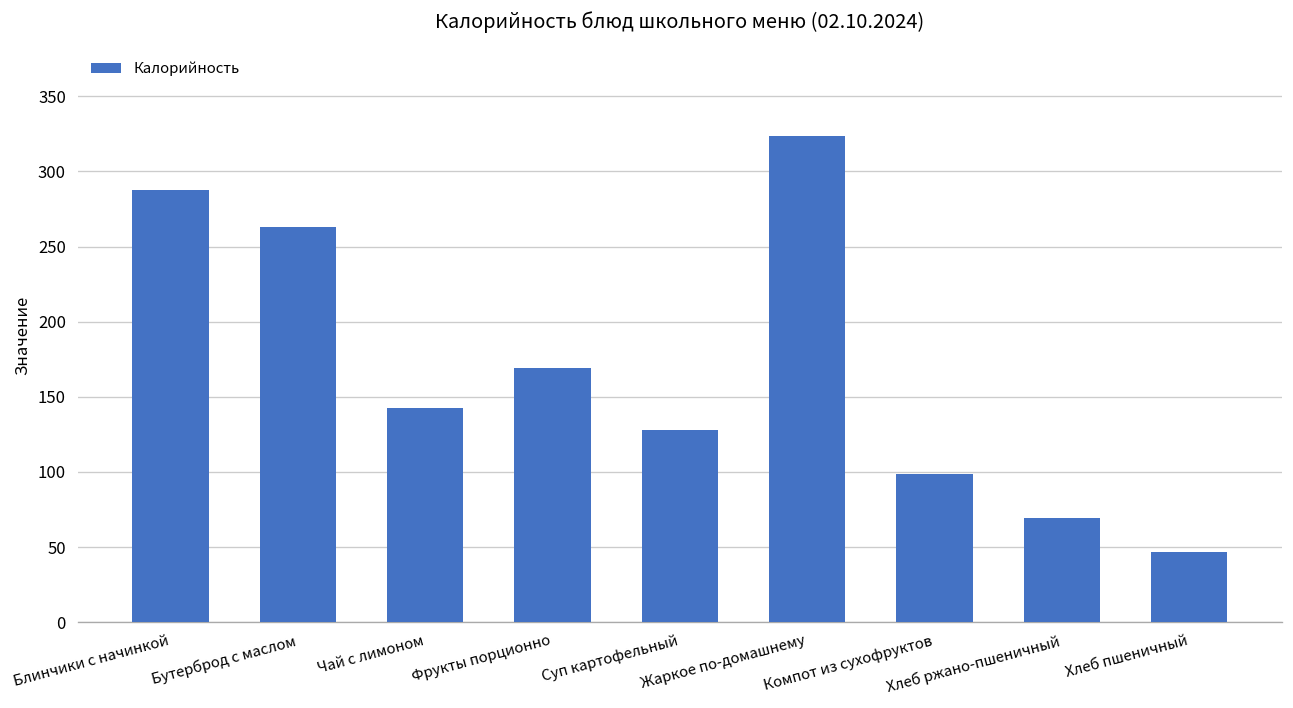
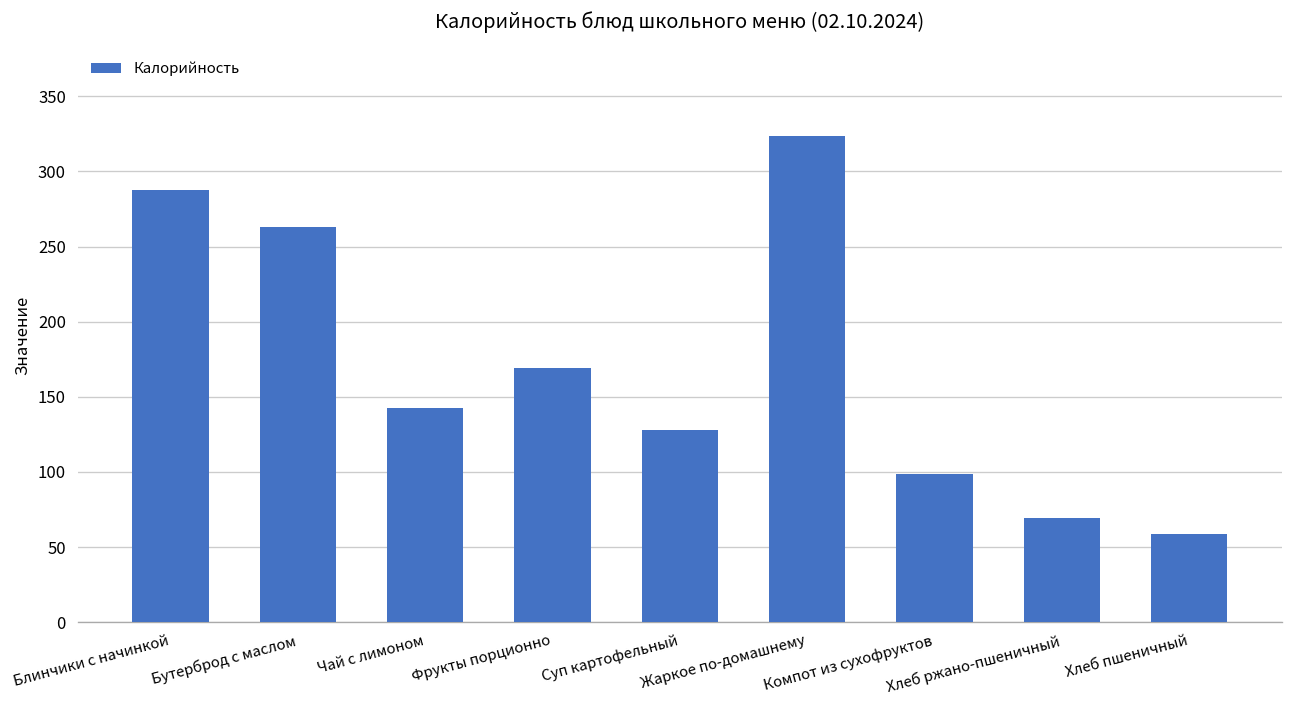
  {
    "Блинчики с начинкой": 288,
    "Бутерброд с маслом": 263,
    "Чай с лимоном": 143,
    "Фрукты порционно": 169,
    "Суп картофельный": 128,
    "Жаркое по-домашнему": 324,
    "Компот из сухофруктов": 99,
    "Хлеб ржано-пшеничный": 70,
-   "Хлеб пшеничный": 47
+   "Хлеб пшеничный": 58
  }
